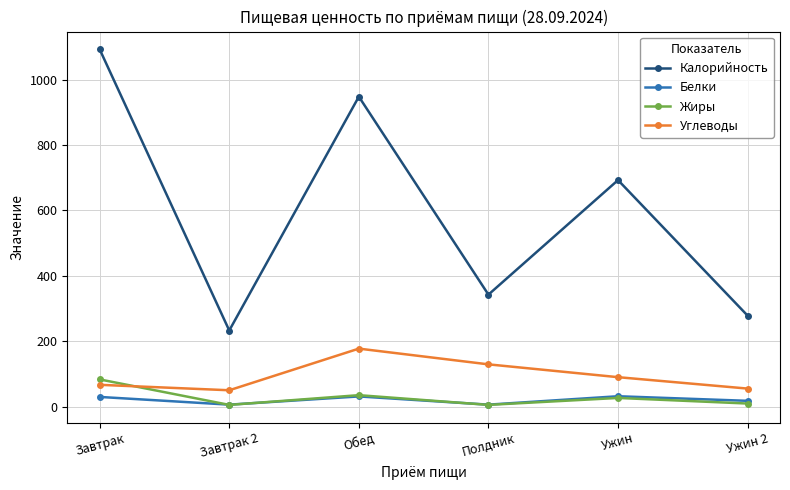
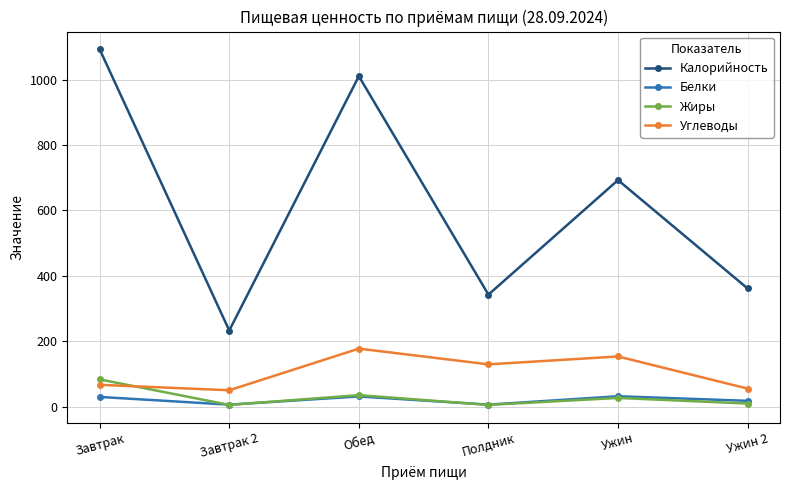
  {
    "Калорийность": {
      "Завтрак": 1090,
      "Завтрак 2": 230,
-     "Обед": 950,
+     "Обед": 1010,
      "Полдник": 340,
      "Ужин": 690,
-     "Ужин 2": 280
+     "Ужин 2": 360
    },
    "Белки": {
      "Завтрак": 30,
      "Ужин 2": 20
    },
    "Жиры": {
      "Завтрак": 80,
      "Ужин 2": 10
    },
    "Углеводы": {
      "Завтрак": 70,
      "Завтрак 2": 50,
      "Обед": 180,
      "Полдник": 130,
-     "Ужин": 90,
+     "Ужин": 150,
      "Ужин 2": 60
    }
  }
